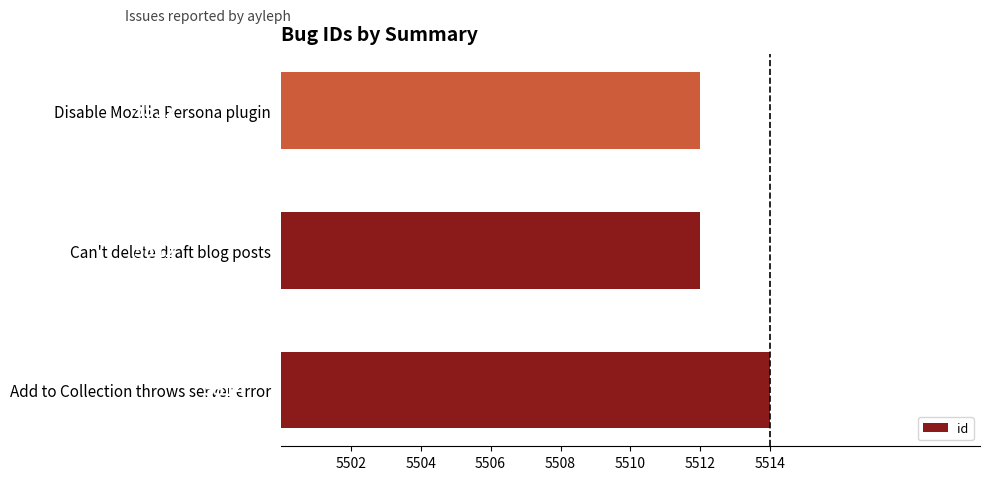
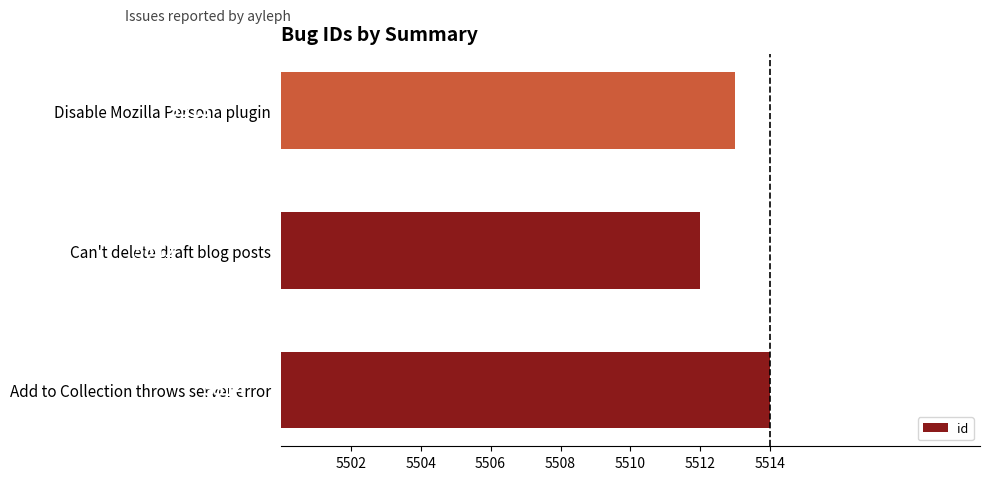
  {
-   "Disable Mozilla Persona plugin": 5512,
+   "Disable Mozilla Persona plugin": 5513,
    "Can't delete draft blog posts": 5512,
    "Add to Collection throws server error": 5514
  }
